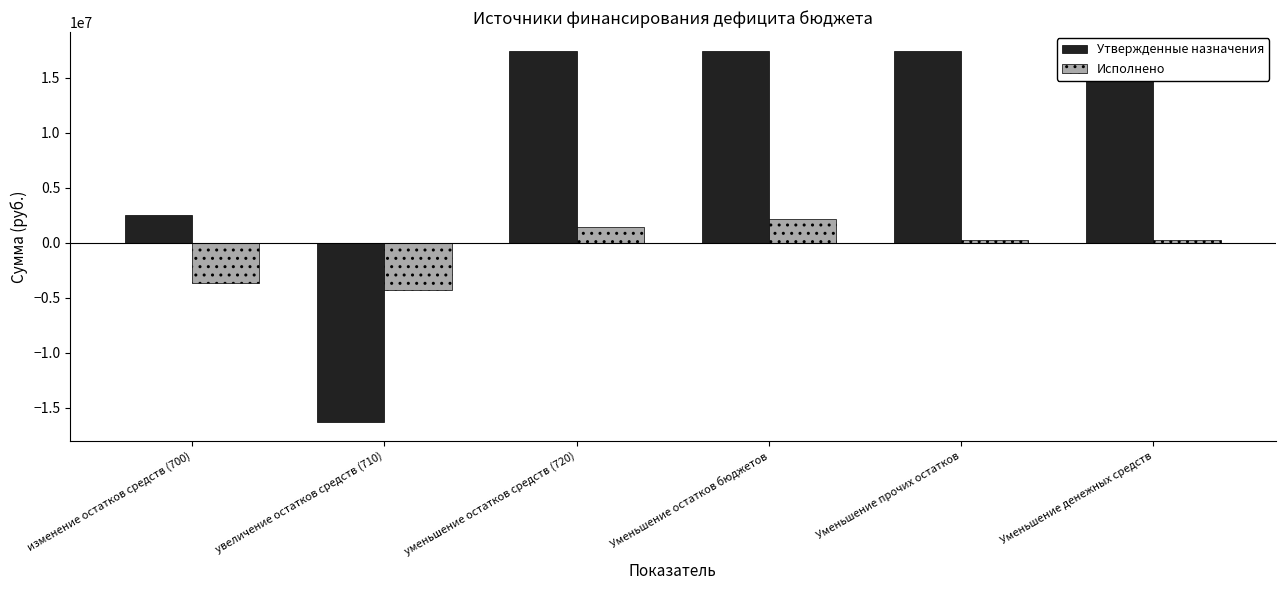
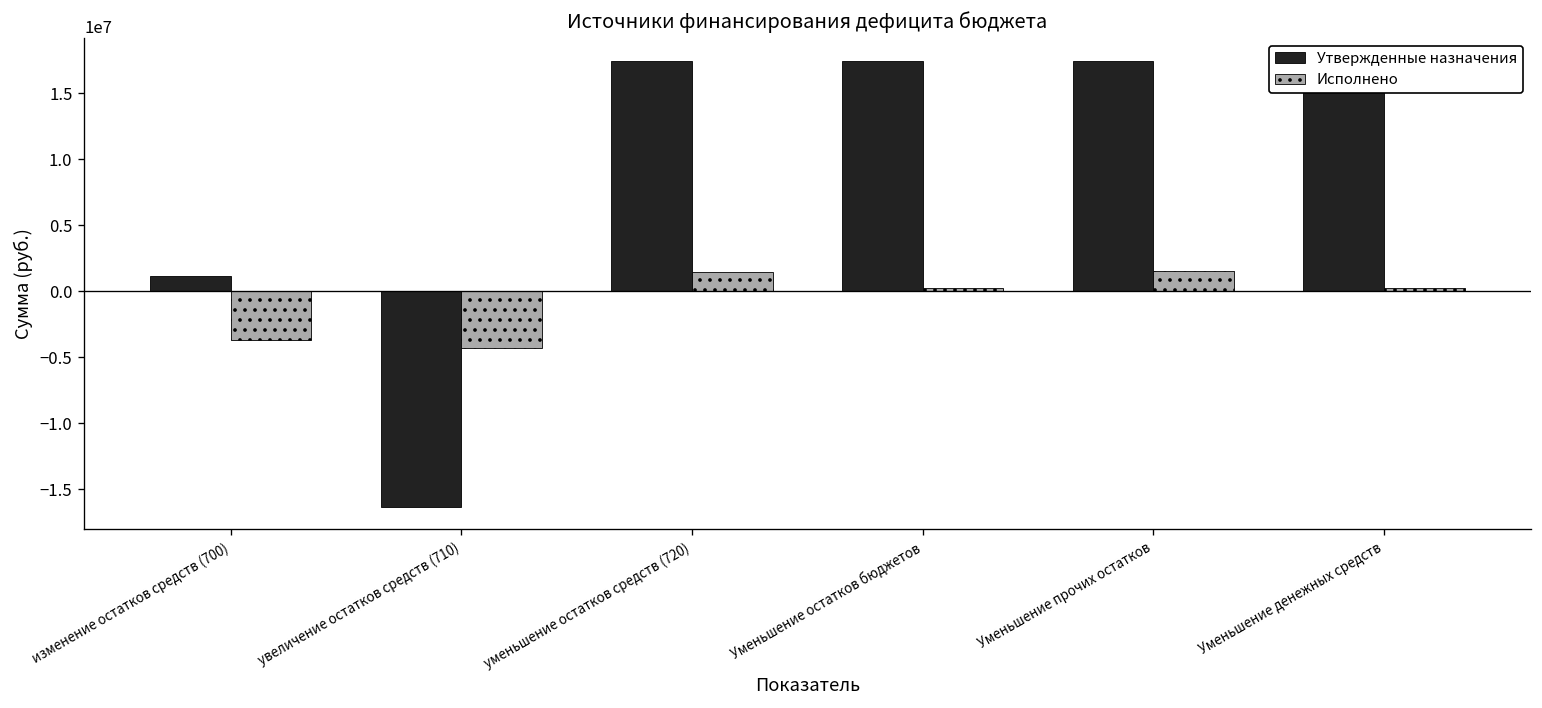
  {
    "Утвержденные назначения": {
-     "изменение остатков средств (700)": 2500000,
+     "изменение остатков средств (700)": 1100000,
      "увеличение остатков средств (710)": -16300000,
      "уменьшение остатков средств (720)": 17500000,
      "Уменьшение остатков бюджетов": 17500000,
      "Уменьшение прочих остатков": 17500000
    },
    "Исполнено": {
      "изменение остатков средств (700)": -3700000,
      "увеличение остатков средств (710)": -4300000,
      "уменьшение остатков средств (720)": 1500000,
-     "Уменьшение остатков бюджетов": 2200000,
-     "Уменьшение прочих остатков": 200000,
+     "Уменьшение остатков бюджетов": 200000,
+     "Уменьшение прочих остатков": 1500000,
      "Уменьшение денежных средств": 200000
    }
  }
